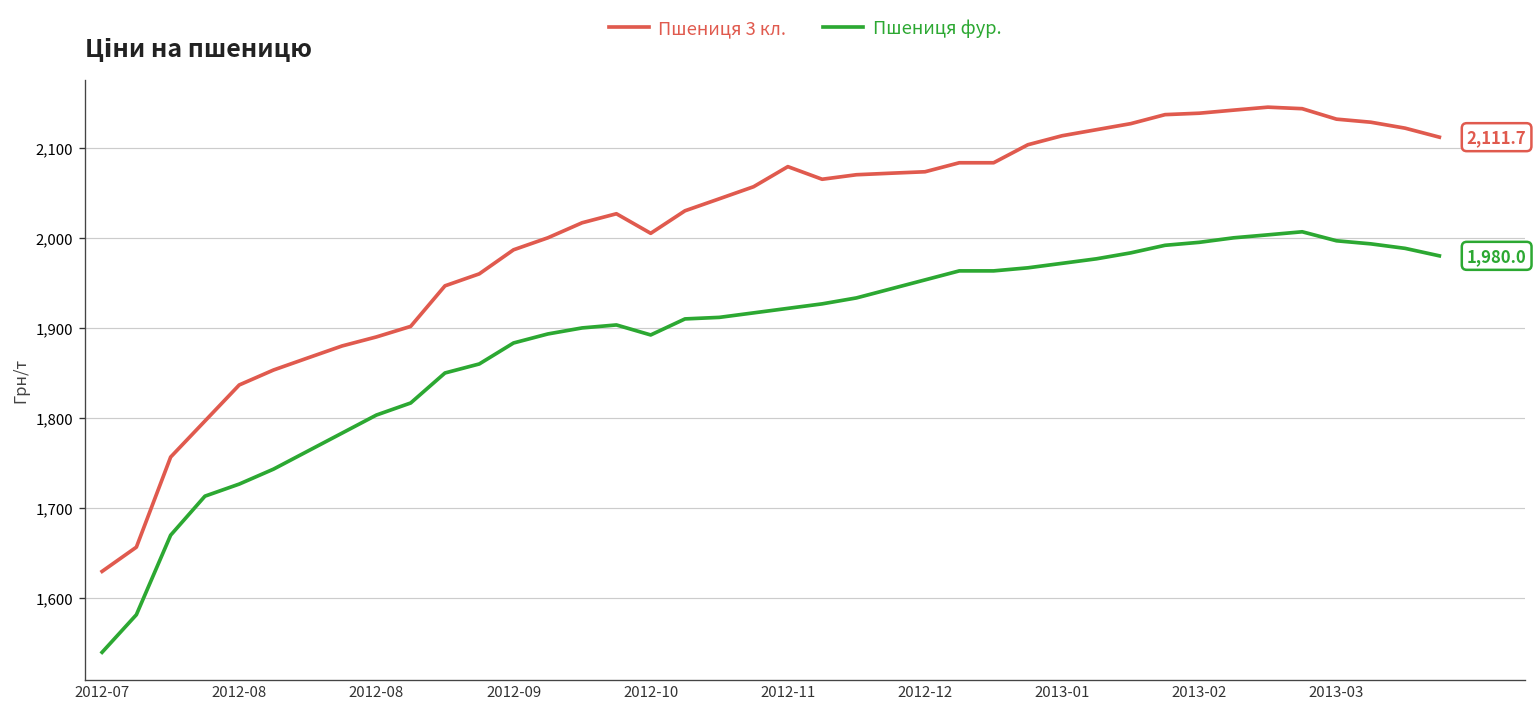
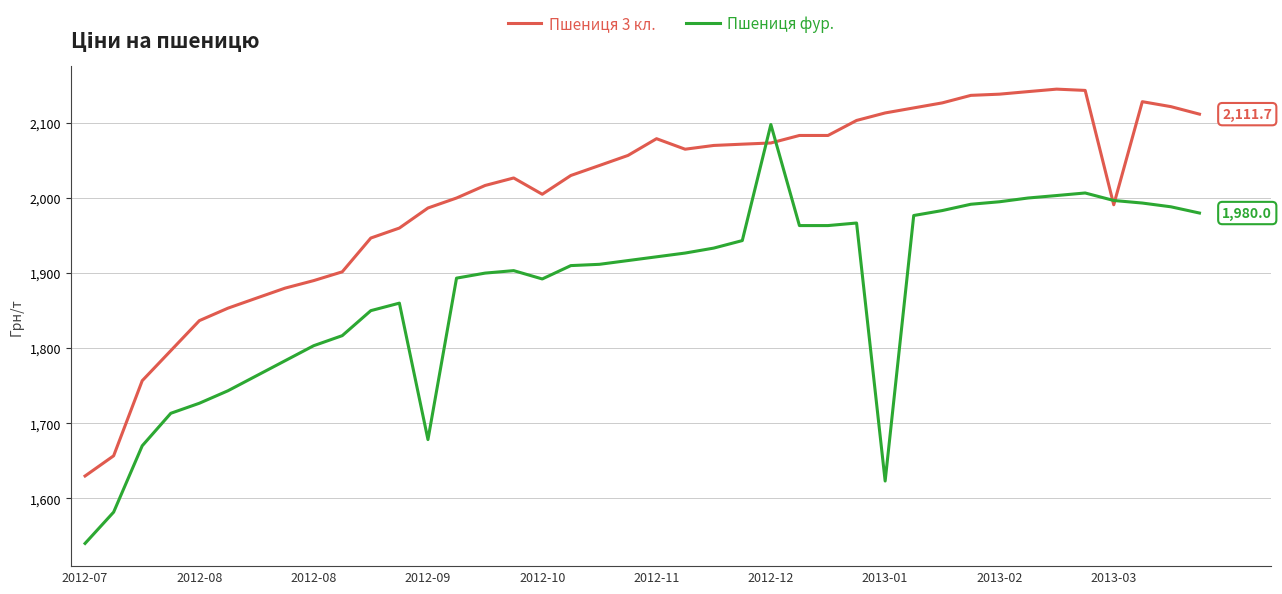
  {
    "Пшениця 3 кл.": {
      "2012-07": "1,630",
      "2012-09": "1,990",
      "2012-10": "2,010",
      "2012-11": "2,080",
      "2012-12": "2,070",
      "2013-01": "2,110",
      "2013-02": "2,140",
-     "2013-03": "2,130"
+     "2013-03": "1,990"
    },
    "Пшениця фур.": {
      "2012-07": "1,540",
-     "2012-09": "1,880",
+     "2012-09": "1,680",
      "2012-10": "1,890",
      "2012-11": "1,920",
-     "2012-12": "1,950",
-     "2013-01": "1,970",
+     "2012-12": "2,100",
+     "2013-01": "1,620",
      "2013-02": "2,000",
      "2013-03": "2,000"
    }
  }
